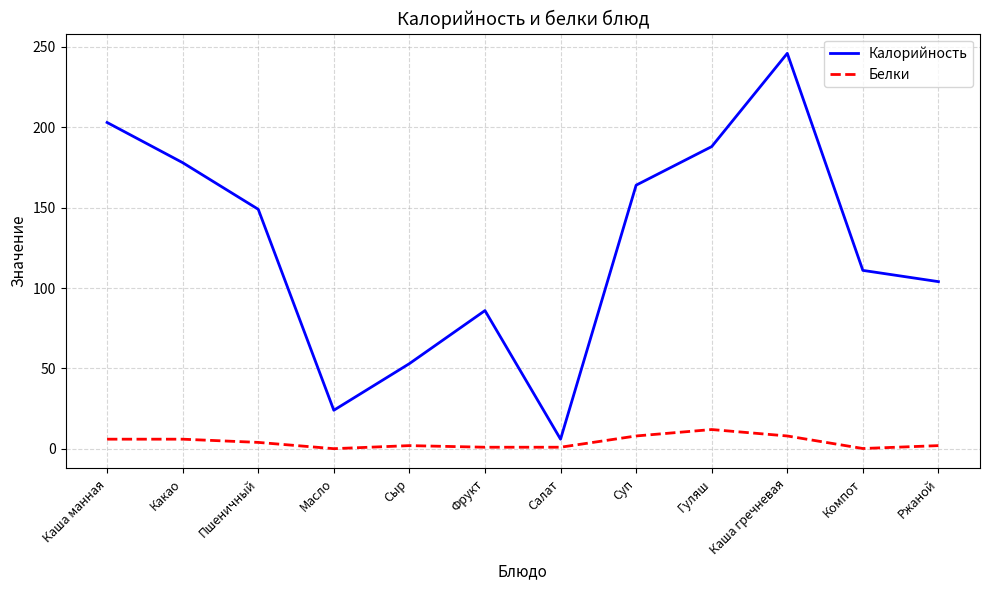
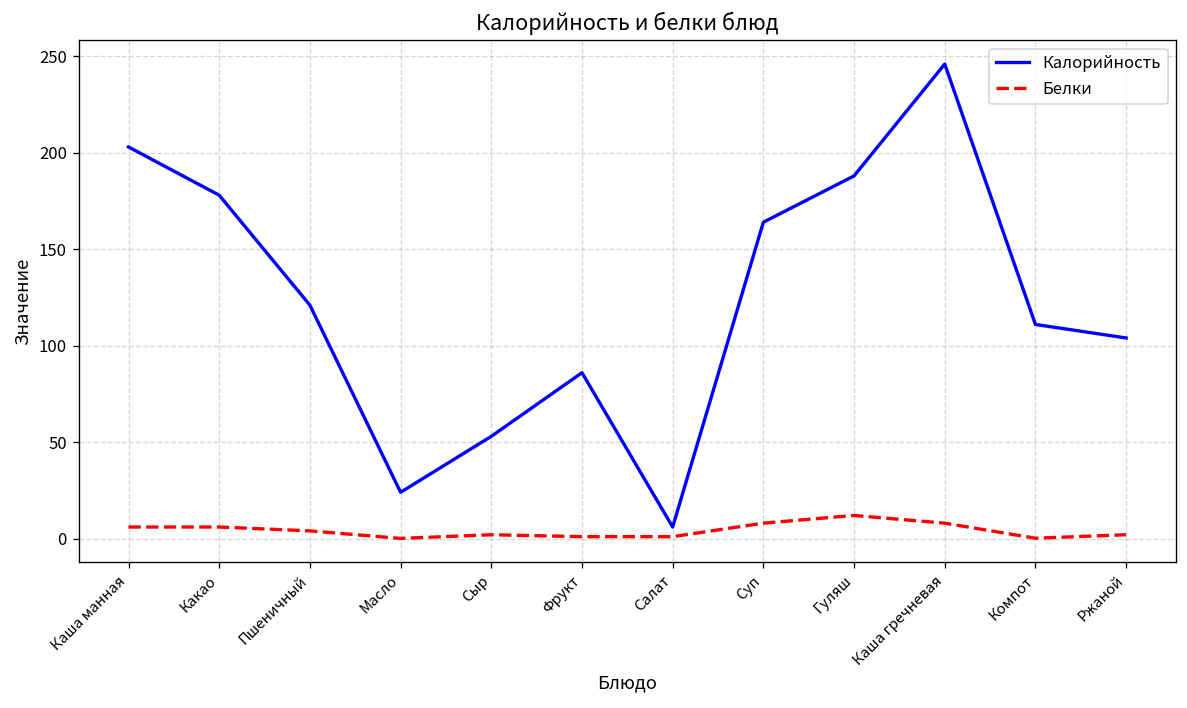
  {
    "Калорийность": {
      "Каша манная": 203,
      "Какао": 178,
-     "Пшеничный": 149,
+     "Пшеничный": 121,
      "Масло": 24,
      "Сыр": 53,
      "Фрукт": 86,
      "Салат": 6,
      "Суп": 164,
      "Гуляш": 188,
      "Каша гречневая": 246,
      "Компот": 111,
      "Ржаной": 104
    },
    "Белки": {
      "Каша манная": 6,
      "Какао": 6,
      "Пшеничный": 4,
      "Масло": 0,
      "Сыр": 2,
      "Фрукт": 1,
      "Салат": 1,
      "Суп": 8,
      "Гуляш": 12,
      "Каша гречневая": 8,
      "Компот": 0,
      "Ржаной": 2
    }
  }
